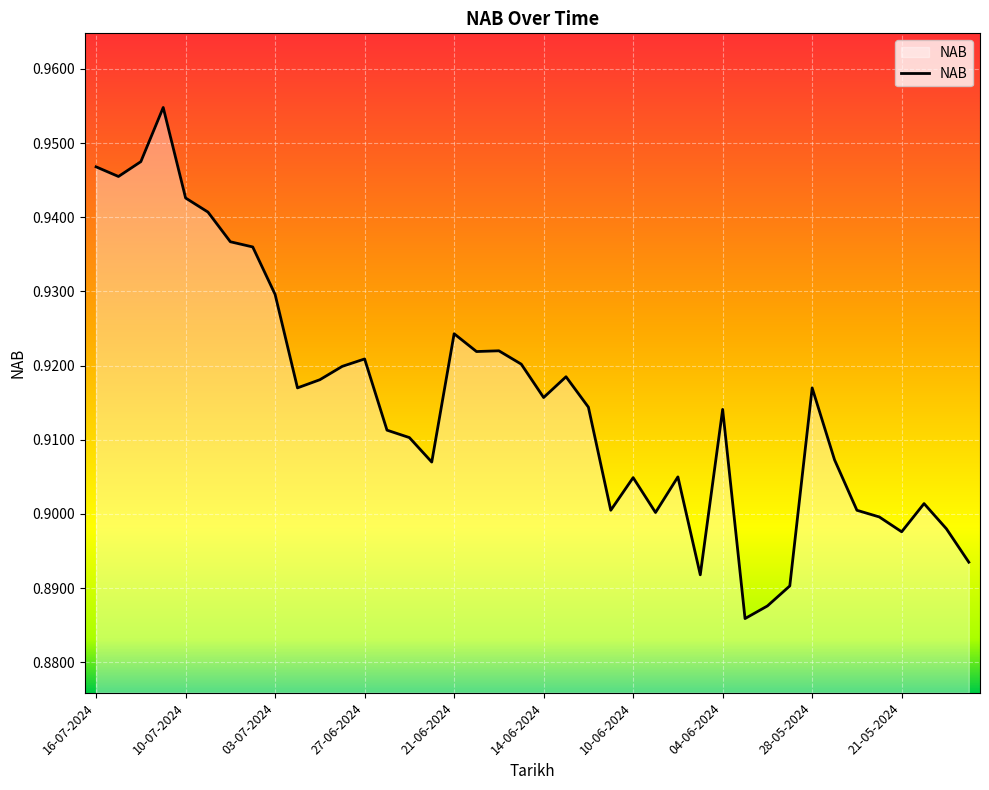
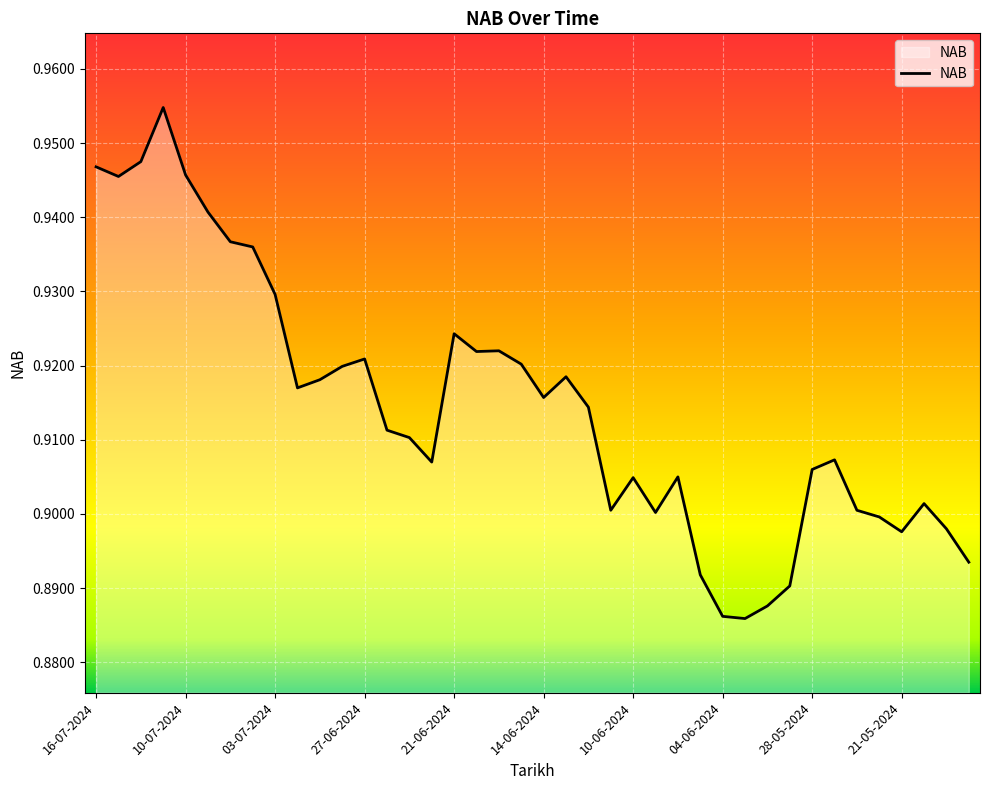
  {
    "16-07-2024": 0.947,
-   "10-07-2024": 0.943,
+   "10-07-2024": 0.946,
    "03-07-2024": 0.930,
    "27-06-2024": 0.921,
    "21-06-2024": 0.924,
    "14-06-2024": 0.916,
    "10-06-2024": 0.905,
-   "04-06-2024": 0.914,
-   "28-05-2024": 0.917,
+   "04-06-2024": 0.886,
+   "28-05-2024": 0.906,
    "21-05-2024": 0.898
  }
